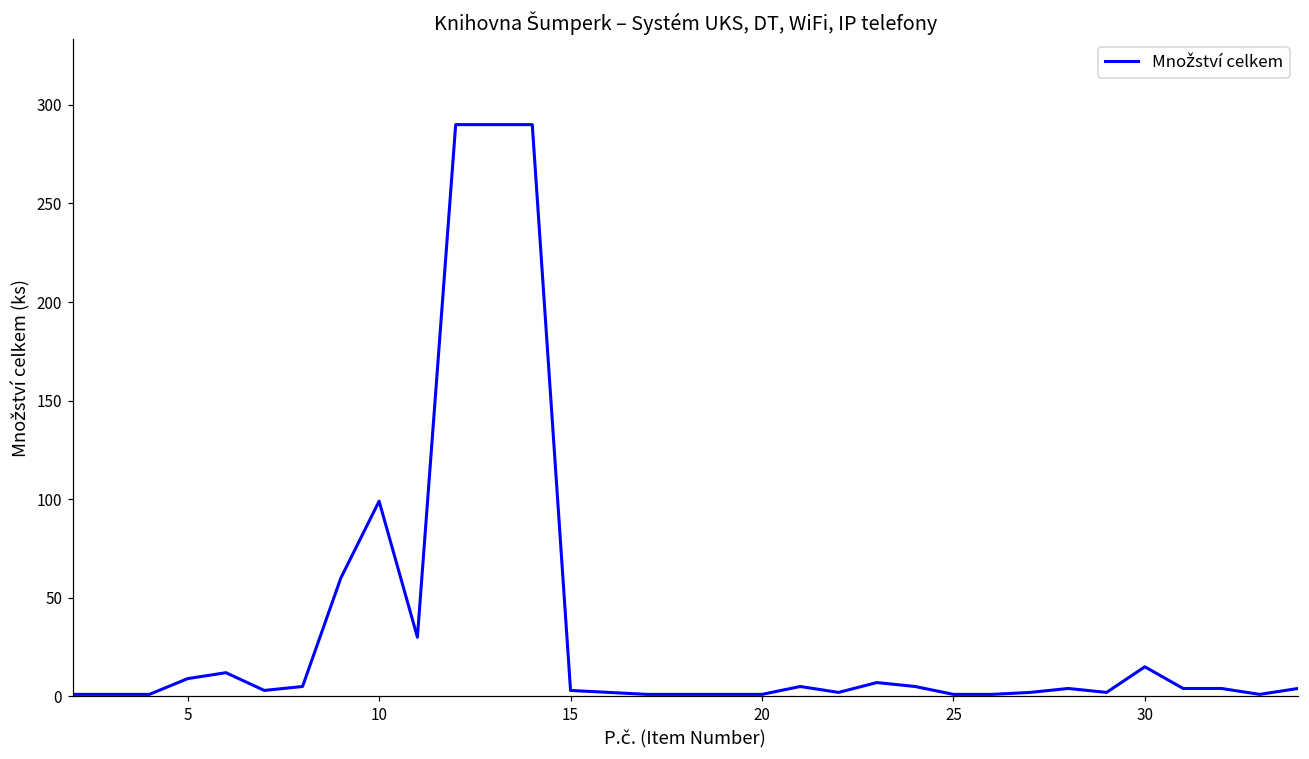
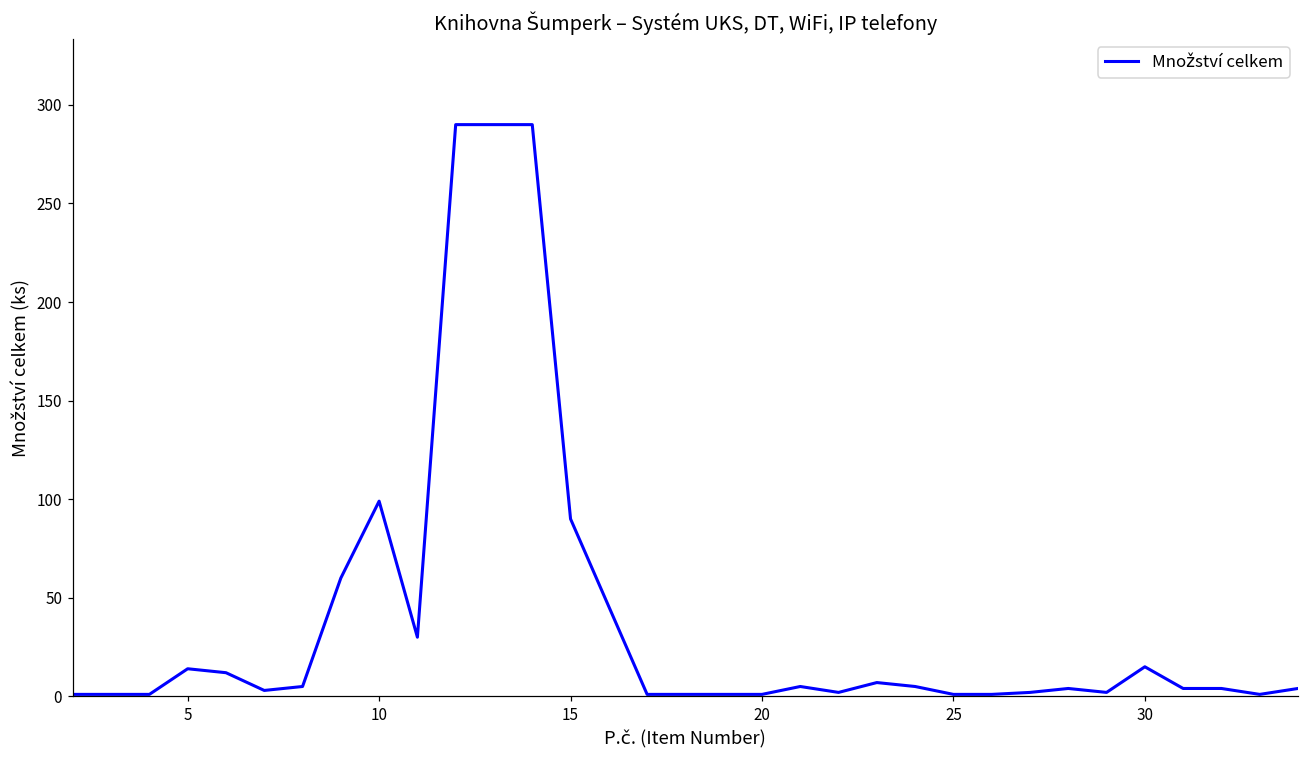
  {
-   "5": 9,
+   "5": 14,
    "10": 99,
-   "15": 3,
+   "15": 90,
    "20": 1,
    "25": 1,
    "30": 15
  }
